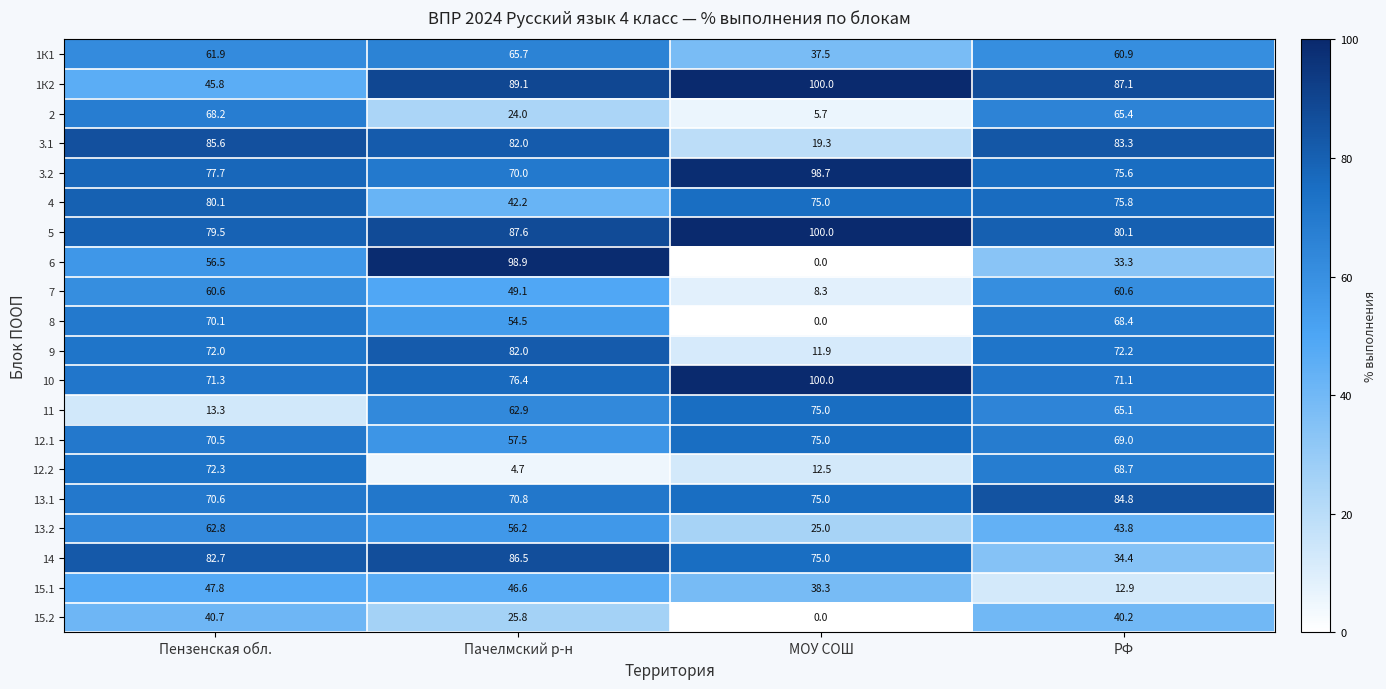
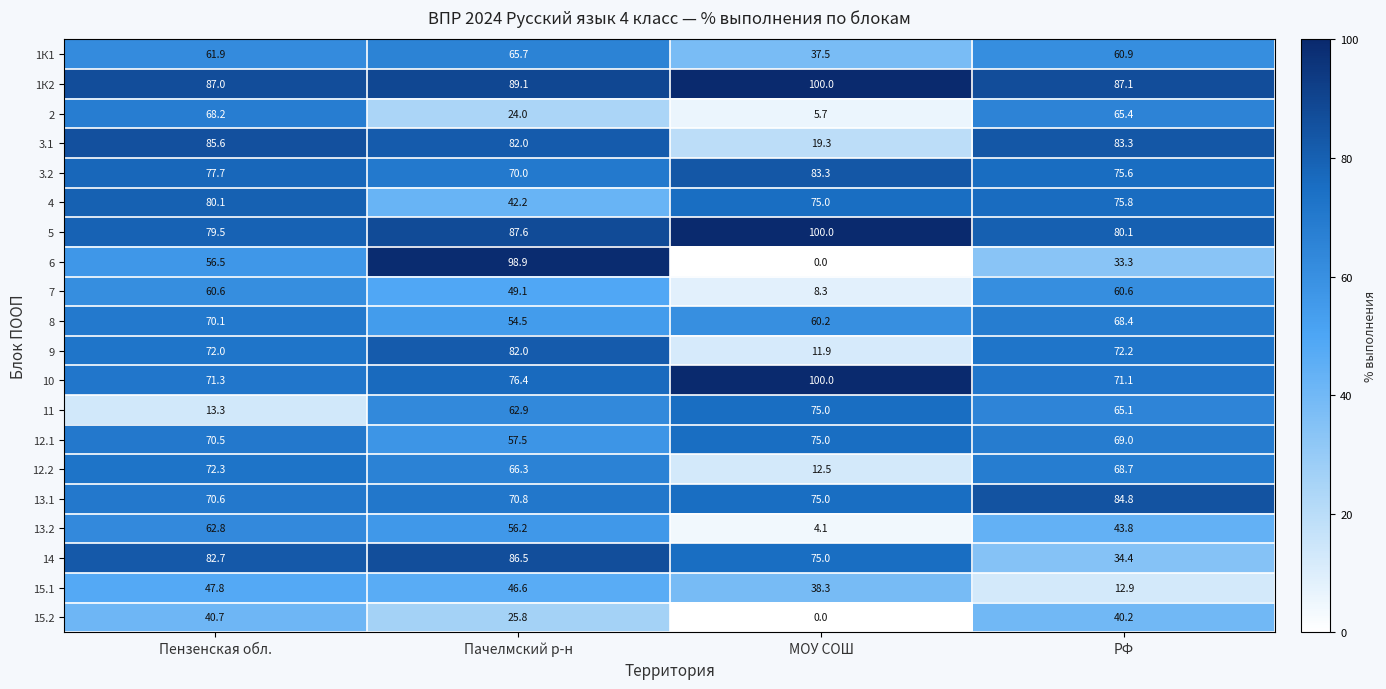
  {
    "1К1": {
      "Пензенская обл.": 61.9,
      "Пачелмский р-н": 65.7,
      "МОУ СОШ": 37.5,
      "РФ": 60.9
    },
    "1К2": {
-     "Пензенская обл.": 45.8,
+     "Пензенская обл.": 87.0,
      "Пачелмский р-н": 89.1,
      "МОУ СОШ": 100.0,
      "РФ": 87.1
    },
    "2": {
      "Пензенская обл.": 68.2,
      "Пачелмский р-н": 24.0,
      "МОУ СОШ": 5.7,
      "РФ": 65.4
    },
    "3.1": {
      "Пензенская обл.": 85.6,
      "Пачелмский р-н": 82.0,
      "МОУ СОШ": 19.3,
      "РФ": 83.3
    },
    "3.2": {
      "Пензенская обл.": 77.7,
      "Пачелмский р-н": 70.0,
-     "МОУ СОШ": 98.7,
+     "МОУ СОШ": 83.3,
      "РФ": 75.6
    },
    "4": {
      "Пензенская обл.": 80.1,
      "Пачелмский р-н": 42.2,
      "МОУ СОШ": 75.0,
      "РФ": 75.8
    },
    "5": {
      "Пензенская обл.": 79.5,
      "Пачелмский р-н": 87.6,
      "МОУ СОШ": 100.0,
      "РФ": 80.1
    },
    "6": {
      "Пензенская обл.": 56.5,
      "Пачелмский р-н": 98.9,
      "МОУ СОШ": 0.0,
      "РФ": 33.3
    },
    "7": {
      "Пензенская обл.": 60.6,
      "Пачелмский р-н": 49.1,
      "МОУ СОШ": 8.3,
      "РФ": 60.6
    },
    "8": {
      "Пензенская обл.": 70.1,
      "Пачелмский р-н": 54.5,
-     "МОУ СОШ": 0.0,
+     "МОУ СОШ": 60.2,
      "РФ": 68.4
    },
    "9": {
      "Пензенская обл.": 72.0,
      "Пачелмский р-н": 82.0,
      "МОУ СОШ": 11.9,
      "РФ": 72.2
    },
    "10": {
      "Пензенская обл.": 71.3,
      "Пачелмский р-н": 76.4,
      "МОУ СОШ": 100.0,
      "РФ": 71.1
    },
    "11": {
      "Пензенская обл.": 13.3,
      "Пачелмский р-н": 62.9,
      "МОУ СОШ": 75.0,
      "РФ": 65.1
    },
    "12.1": {
      "Пензенская обл.": 70.5,
      "Пачелмский р-н": 57.5,
      "МОУ СОШ": 75.0,
      "РФ": 69.0
    },
    "12.2": {
      "Пензенская обл.": 72.3,
-     "Пачелмский р-н": 4.7,
+     "Пачелмский р-н": 66.3,
      "МОУ СОШ": 12.5,
      "РФ": 68.7
    },
    "13.1": {
      "Пензенская обл.": 70.6,
      "Пачелмский р-н": 70.8,
      "МОУ СОШ": 75.0,
      "РФ": 84.8
    },
    "13.2": {
      "Пензенская обл.": 62.8,
      "Пачелмский р-н": 56.2,
-     "МОУ СОШ": 25.0,
+     "МОУ СОШ": 4.1,
      "РФ": 43.8
    },
    "14": {
      "Пензенская обл.": 82.7,
      "Пачелмский р-н": 86.5,
      "МОУ СОШ": 75.0,
      "РФ": 34.4
    },
    "15.1": {
      "Пензенская обл.": 47.8,
      "Пачелмский р-н": 46.6,
      "МОУ СОШ": 38.3,
      "РФ": 12.9
    },
    "15.2": {
      "Пензенская обл.": 40.7,
      "Пачелмский р-н": 25.8,
      "МОУ СОШ": 0.0,
      "РФ": 40.2
    }
  }
